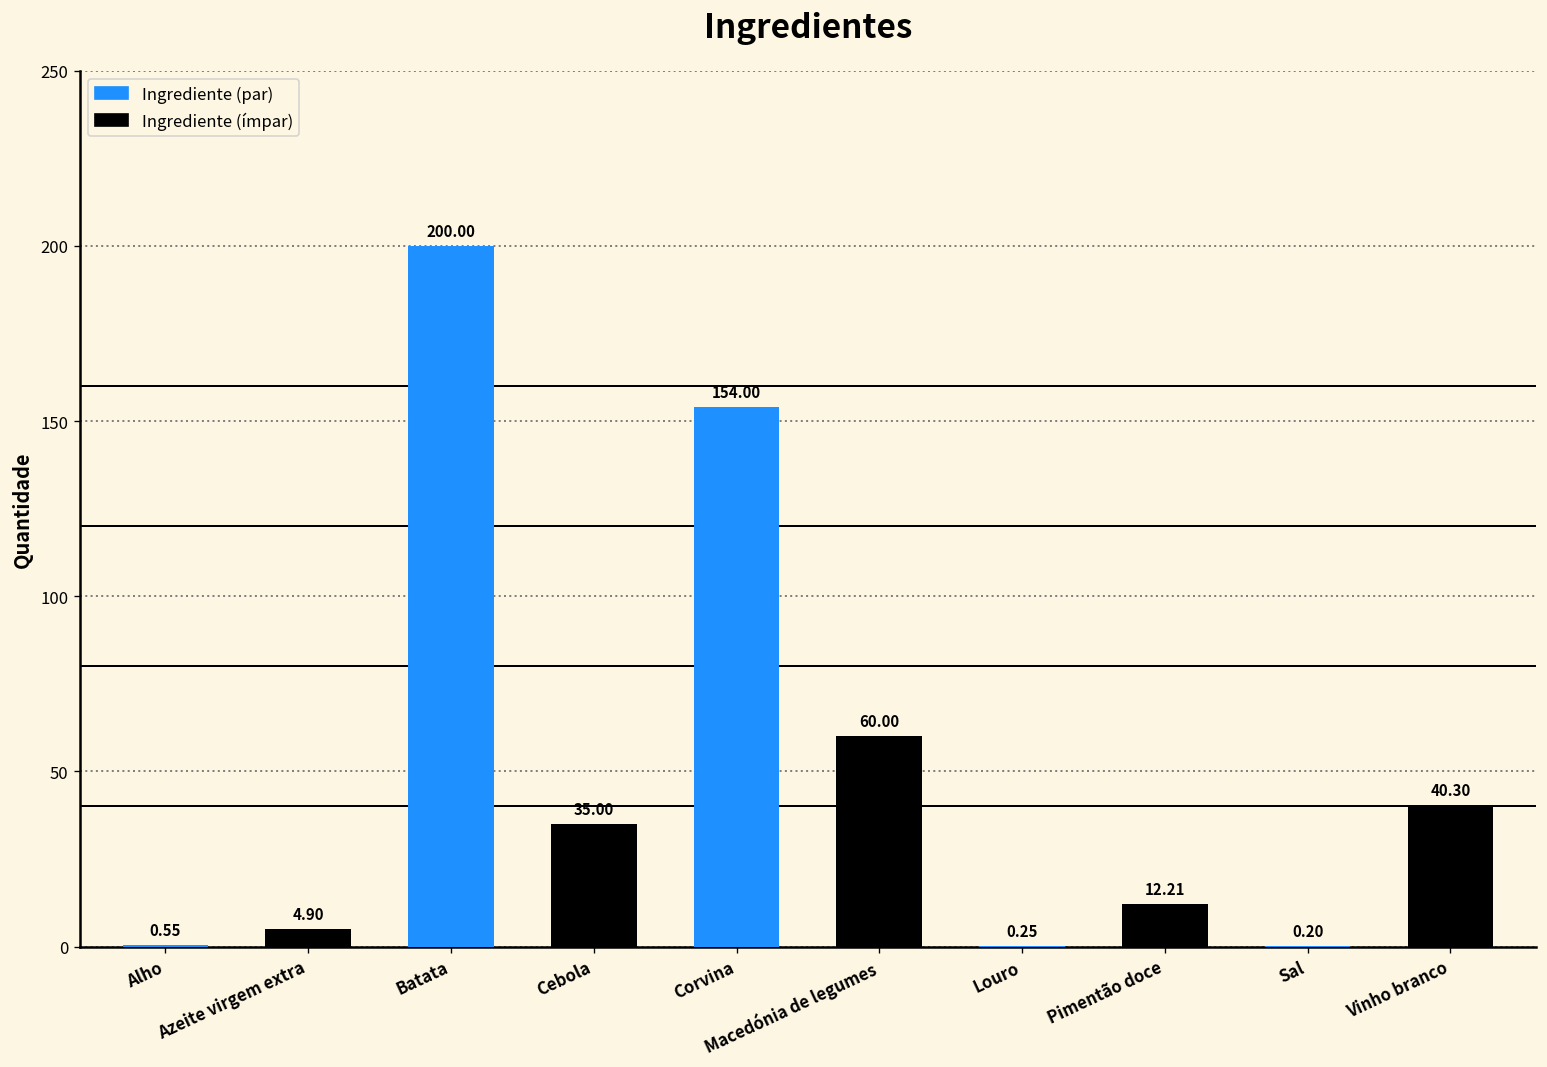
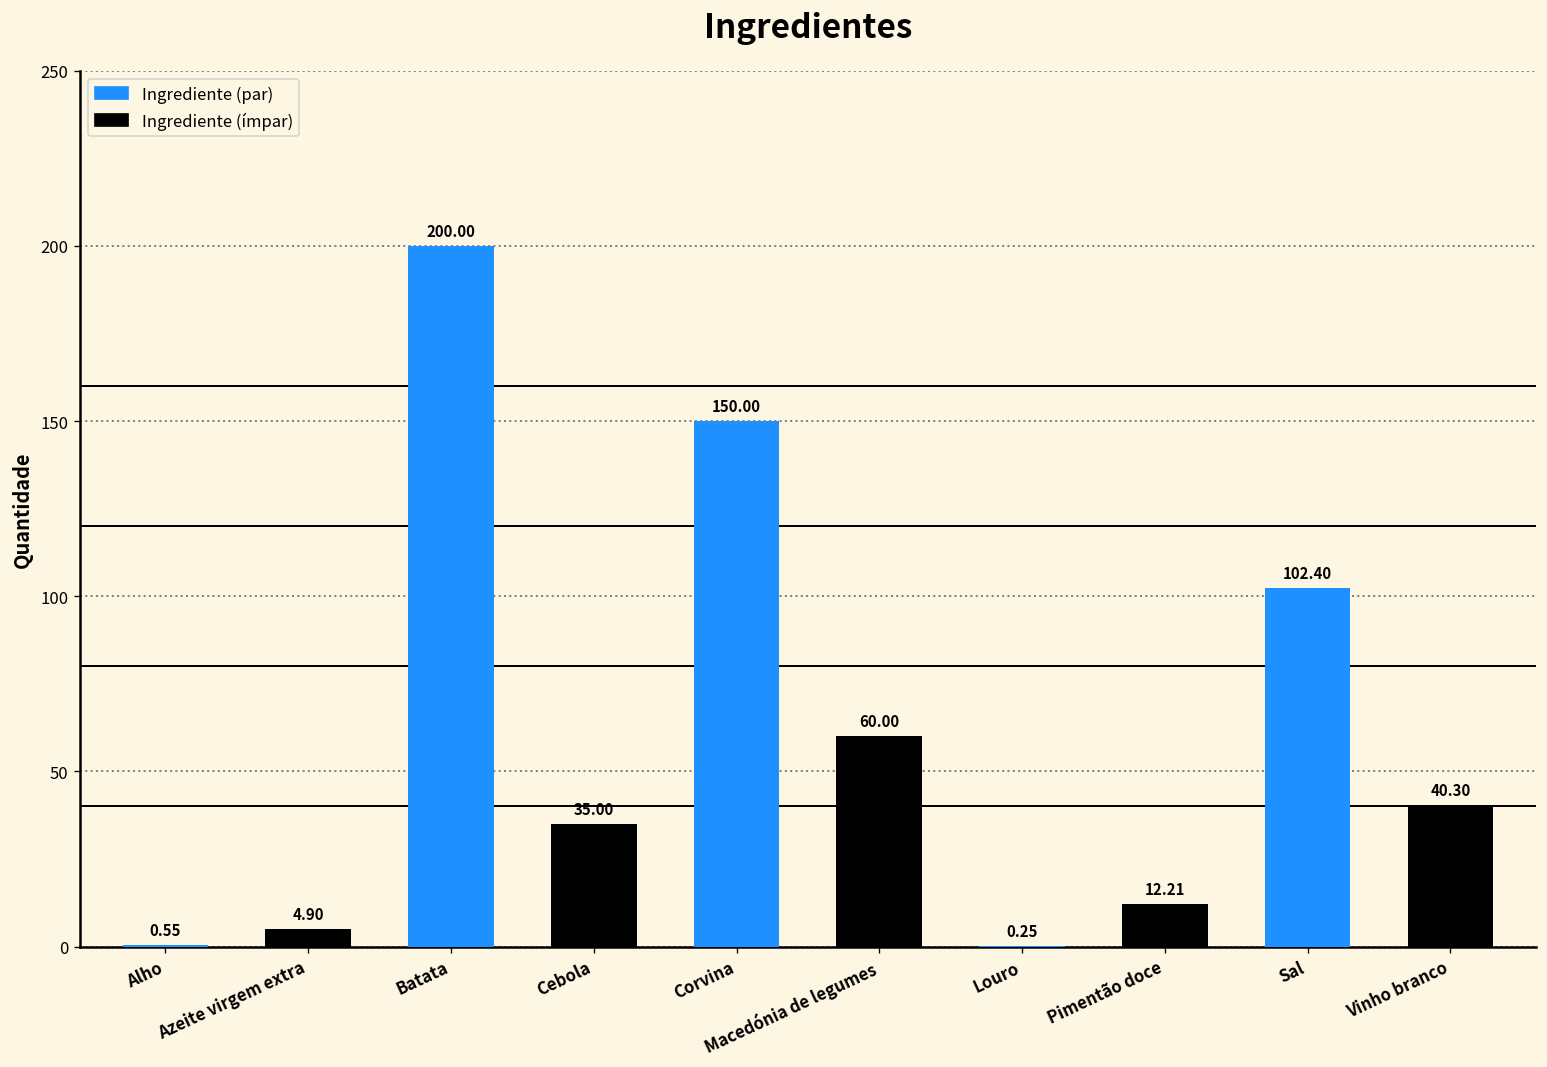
  {
    "Alho": 0.55,
    "Azeite virgem extra": 4.90,
    "Batata": 200.00,
    "Cebola": 35.00,
-   "Corvina": 154.00,
+   "Corvina": 150.00,
    "Macedónia de legumes": 60.00,
    "Louro": 0.25,
    "Pimentão doce": 12.21,
-   "Sal": 0.20,
+   "Sal": 102.40,
    "Vinho branco": 40.30
  }
